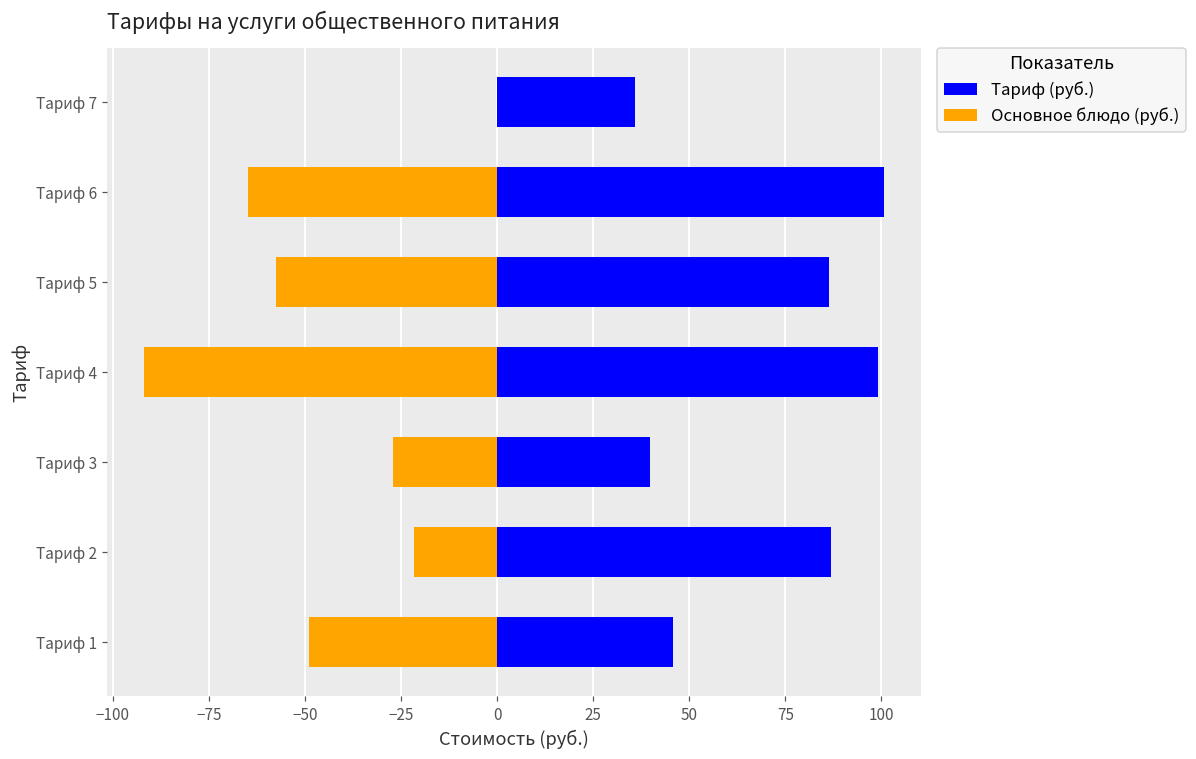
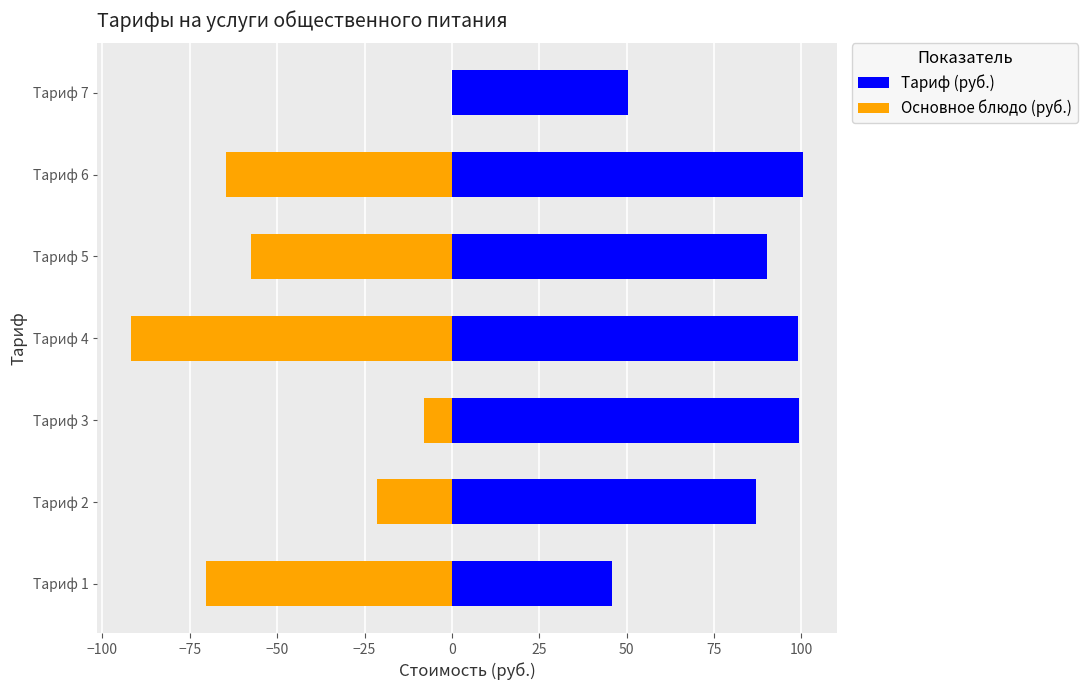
  {
    "Тариф (руб.)": {
-     "Тариф 7": 36,
+     "Тариф 7": 50,
      "Тариф 6": 101,
-     "Тариф 5": 86,
+     "Тариф 5": 90,
      "Тариф 4": 99,
-     "Тариф 3": 40,
+     "Тариф 3": 99,
      "Тариф 2": 87,
      "Тариф 1": 46
    },
    "Основное блюдо (руб.)": {
      "Тариф 7": 0,
      "Тариф 6": -65,
      "Тариф 5": -58,
      "Тариф 4": -92,
-     "Тариф 3": -27,
+     "Тариф 3": -8,
      "Тариф 2": -21,
-     "Тариф 1": -49
+     "Тариф 1": -70
    }
  }
